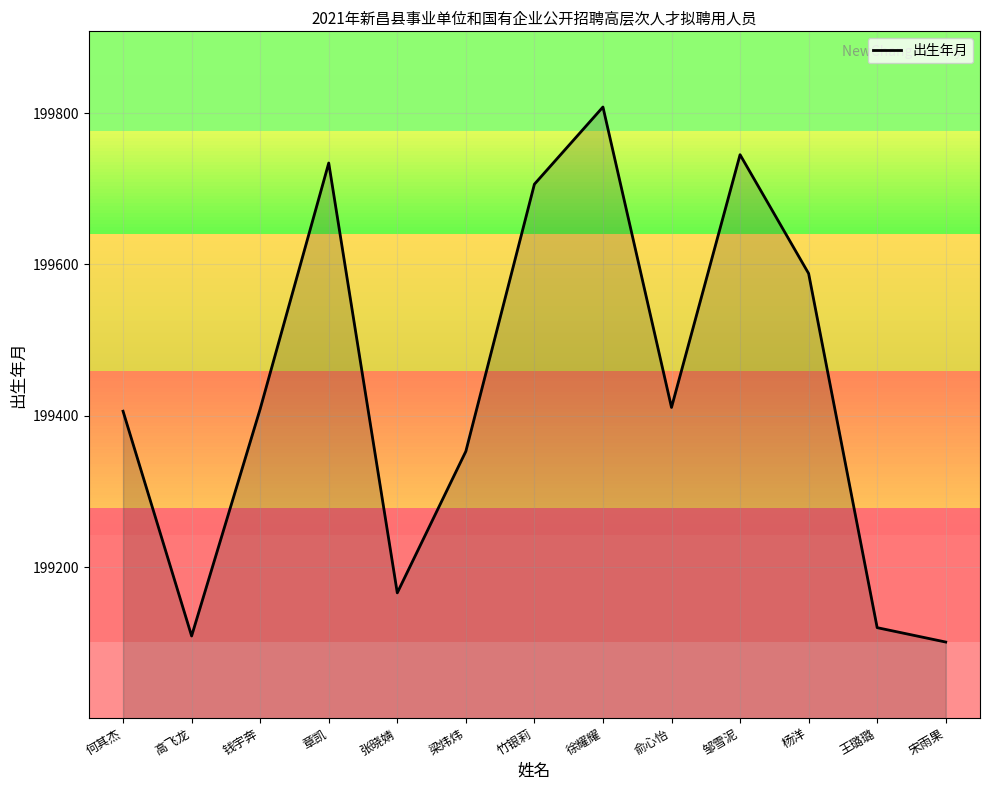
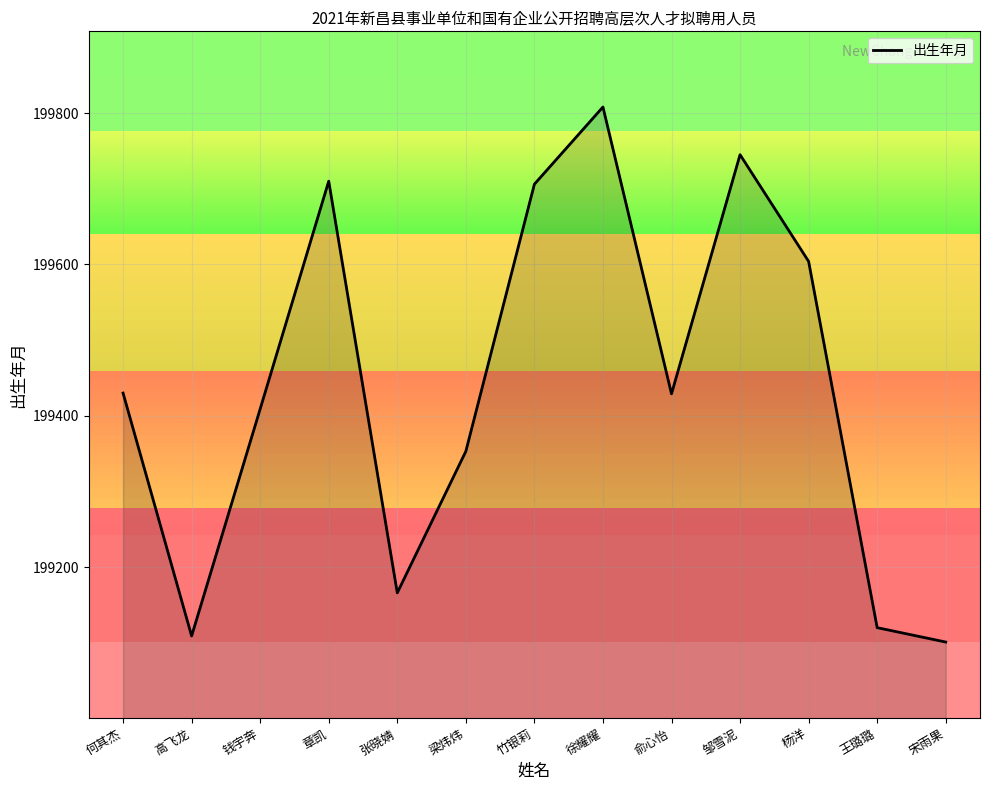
  {
-   "何其杰": 199410,
+   "何其杰": 199430,
    "高飞龙": 199110,
    "钱宇奔": 199410,
-   "章凯": 199730,
+   "章凯": 199710,
    "张晓婧": 199170,
    "梁炜炜": 199350,
    "竹银莉": 199710,
    "徐耀耀": 199810,
-   "俞心怡": 199410,
+   "俞心怡": 199430,
    "邹雪泥": 199750,
-   "杨洋": 199590,
+   "杨洋": 199600,
    "王璐璐": 199120,
    "宋雨果": 199100
  }
